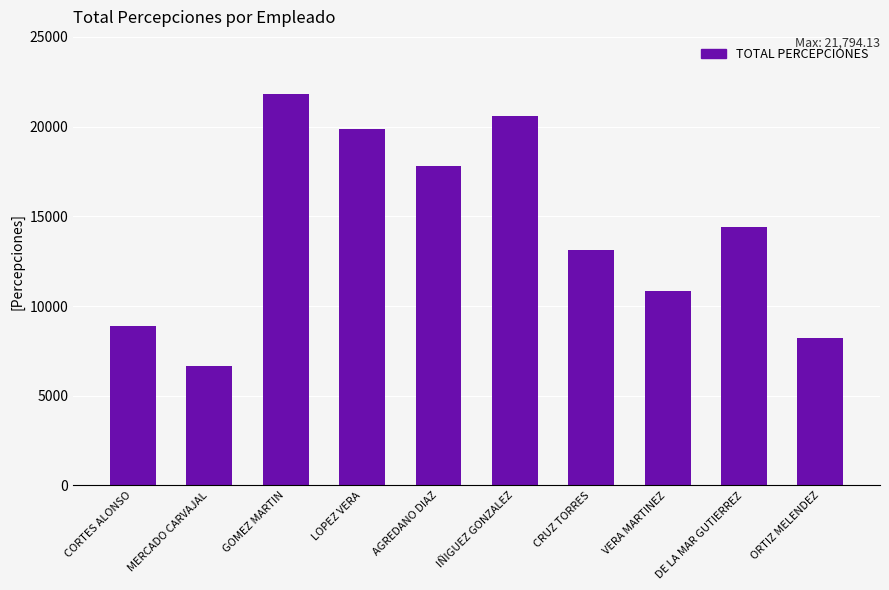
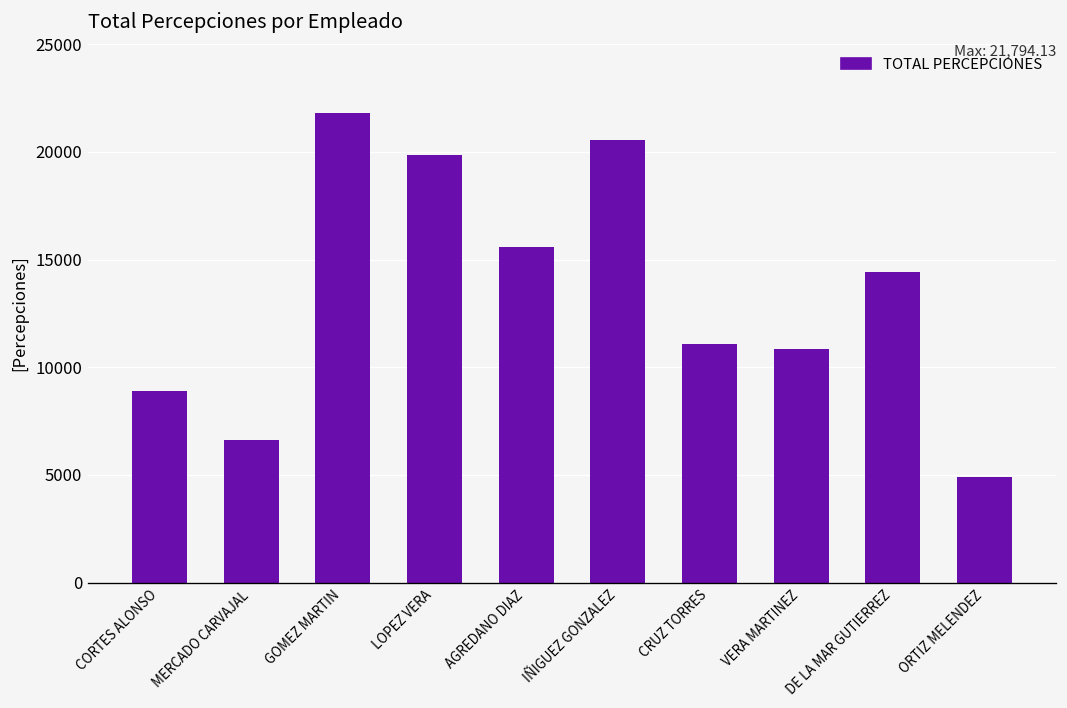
  {
    "CORTES ALONSO": 8900,
    "MERCADO CARVAJAL": 6600,
    "GOMEZ MARTIN": 21800,
    "LOPEZ VERA": 19800,
-   "AGREDANO DIAZ": 17800,
+   "AGREDANO DIAZ": 15600,
    "IÑIGUEZ GONZALEZ": 20600,
-   "CRUZ TORRES": 13100,
+   "CRUZ TORRES": 11100,
    "VERA MARTINEZ": 10800,
    "DE LA MAR GUTIERREZ": 14400,
-   "ORTIZ MELENDEZ": 8200
+   "ORTIZ MELENDEZ": 4900
  }
